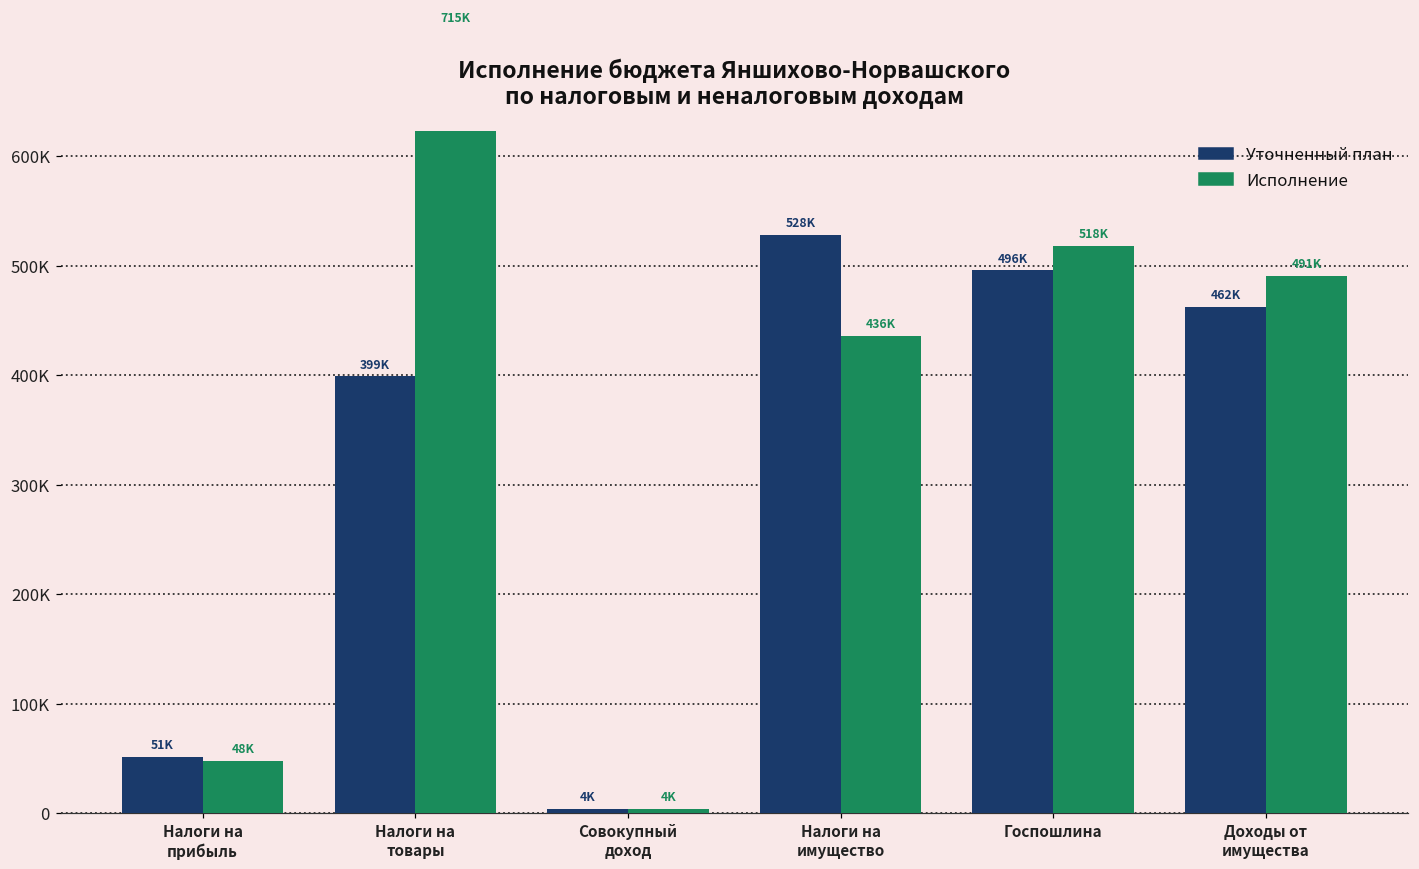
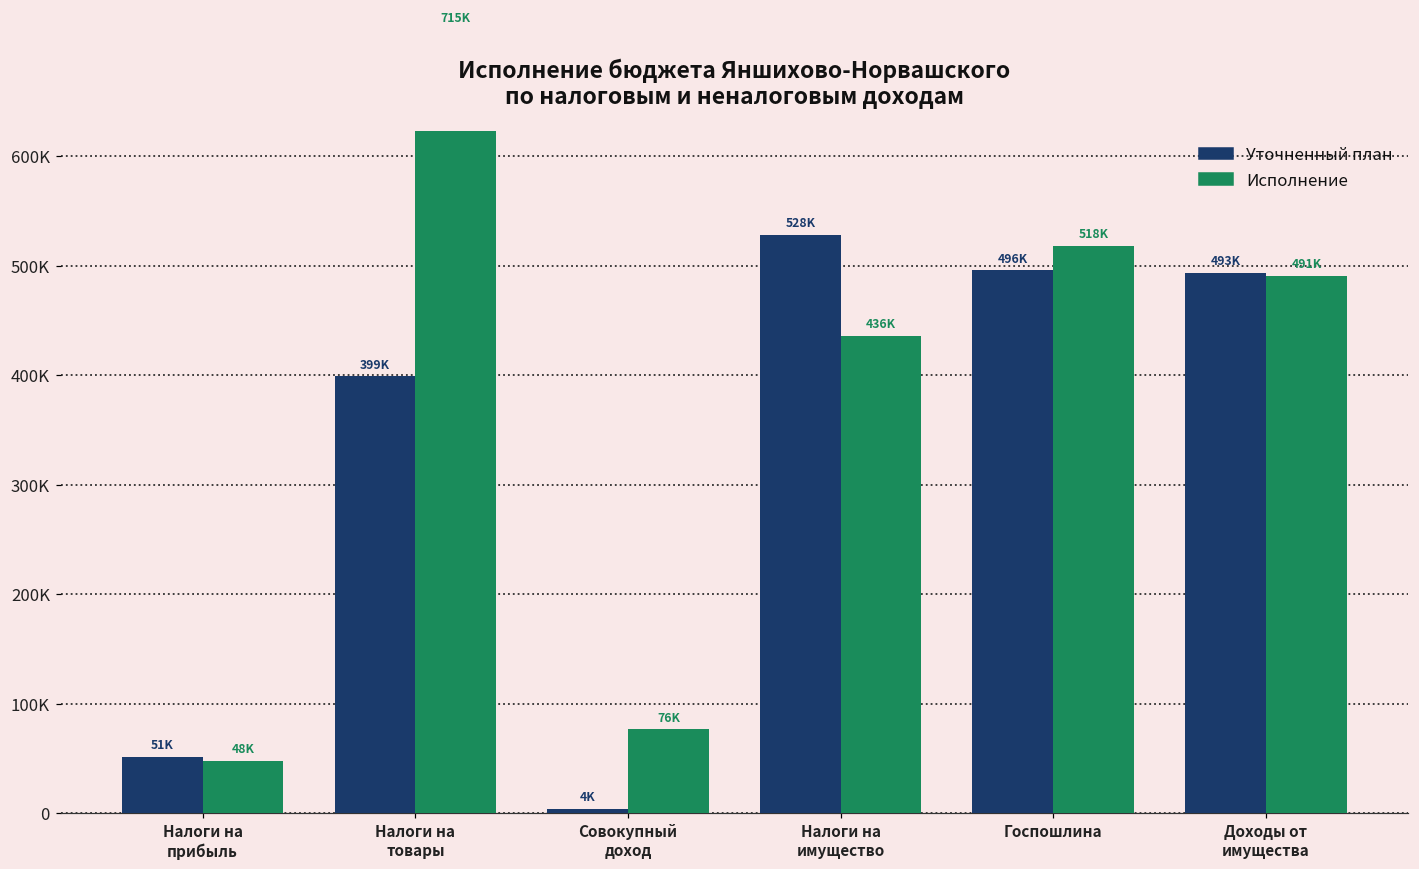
  {
    "Уточненный план": {
      "Налоги на прибыль": "51K",
      "Налоги на товары": "399K",
      "Совокупный доход": "4K",
      "Налоги на имущество": "528K",
      "Госпошлина": "496K",
-     "Доходы от имущества": "462K"
+     "Доходы от имущества": "493K"
    },
    "Исполнение": {
      "Налоги на прибыль": "48K",
-     "Совокупный доход": "4K",
+     "Совокупный доход": "76K",
      "Налоги на имущество": "436K",
      "Госпошлина": "518K",
      "Доходы от имущества": "491K"
    }
  }
